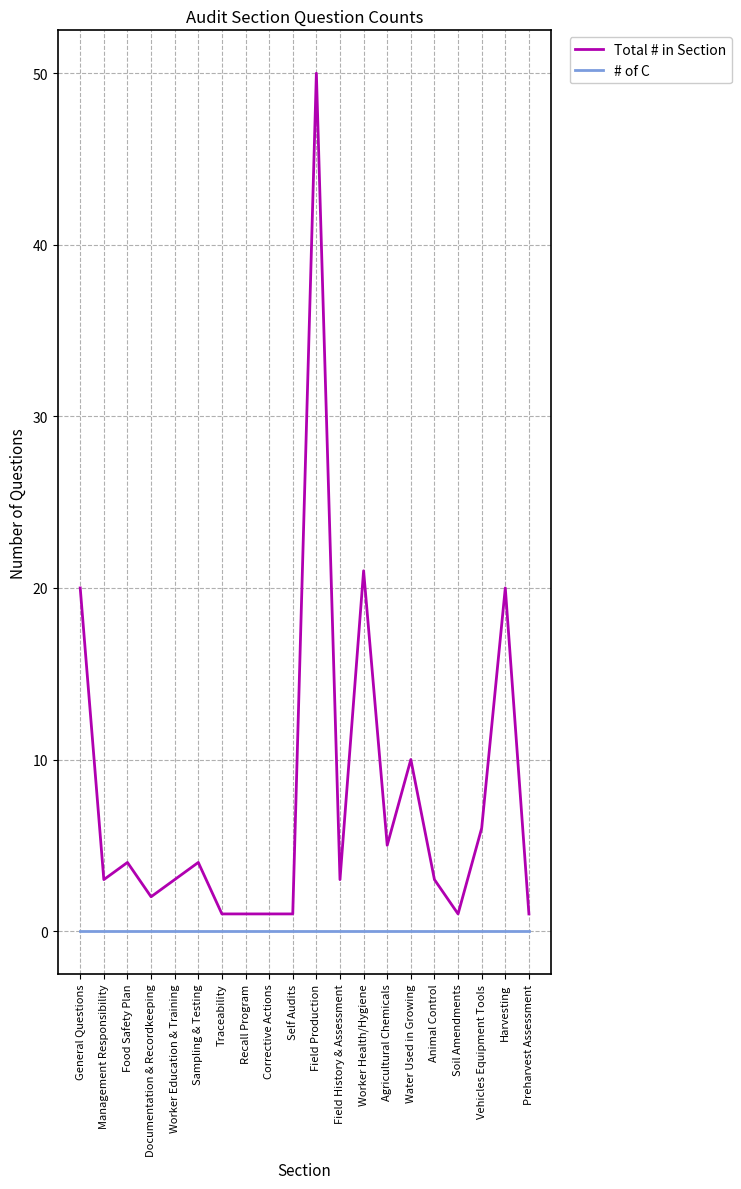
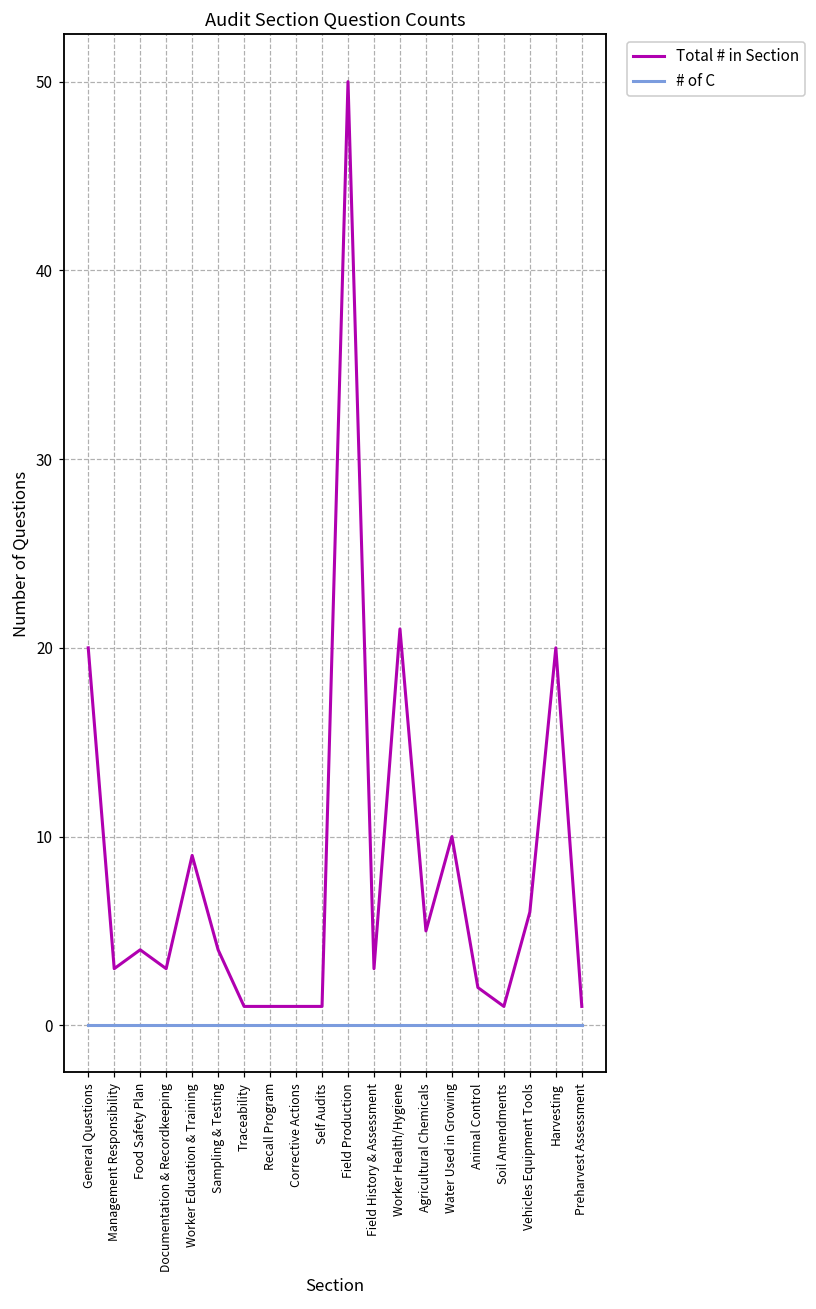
  {
    "Total # in Section": {
      "General Questions": 20,
      "Management Responsibility": 3,
      "Food Safety Plan": 4,
-     "Documentation & Recordkeeping": 2,
-     "Worker Education & Training": 3,
+     "Documentation & Recordkeeping": 3,
+     "Worker Education & Training": 9,
      "Sampling & Testing": 4,
      "Traceability": 1,
      "Recall Program": 1,
      "Corrective Actions": 1,
      "Self Audits": 1,
      "Field Production": 50,
      "Field History & Assessment": 3,
      "Worker Health/Hygiene": 21,
      "Agricultural Chemicals": 5,
      "Water Used in Growing": 10,
-     "Animal Control": 3,
+     "Animal Control": 2,
      "Soil Amendments": 1,
      "Vehicles Equipment Tools": 6,
      "Harvesting": 20,
      "Preharvest Assessment": 1
    },
    "# of C": {
      "General Questions": 0,
      "Management Responsibility": 0,
      "Food Safety Plan": 0,
      "Documentation & Recordkeeping": 0,
      "Worker Education & Training": 0,
      "Sampling & Testing": 0,
      "Traceability": 0,
      "Recall Program": 0,
      "Corrective Actions": 0,
      "Self Audits": 0,
      "Field Production": 0,
      "Field History & Assessment": 0,
      "Worker Health/Hygiene": 0,
      "Agricultural Chemicals": 0,
      "Water Used in Growing": 0,
      "Animal Control": 0,
      "Soil Amendments": 0,
      "Vehicles Equipment Tools": 0,
      "Harvesting": 0,
      "Preharvest Assessment": 0
    }
  }
